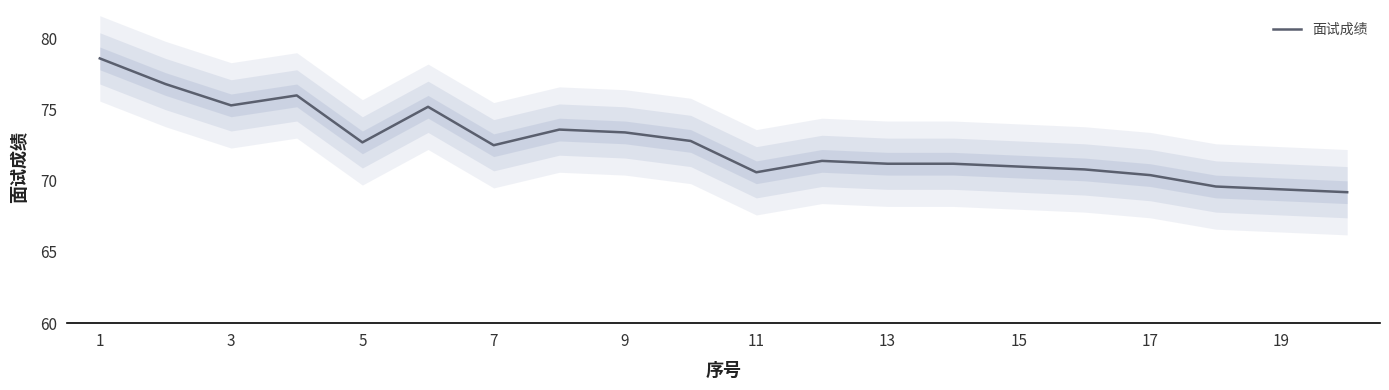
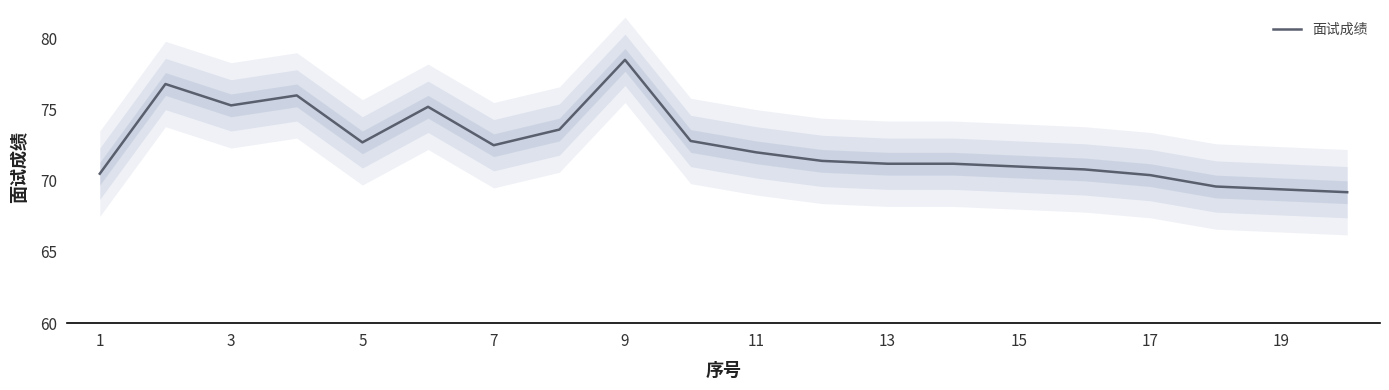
  {
    "面试成绩": {
-     "1": 78.6,
+     "1": 70.5,
      "3": 75.3,
      "5": 72.7,
      "7": 72.5,
-     "9": 73.4,
-     "11": 70.6,
+     "9": 78.5,
+     "11": 72.0,
      "13": 71.2,
      "15": 71.0,
      "17": 70.4,
      "19": 69.4
    }
  }
